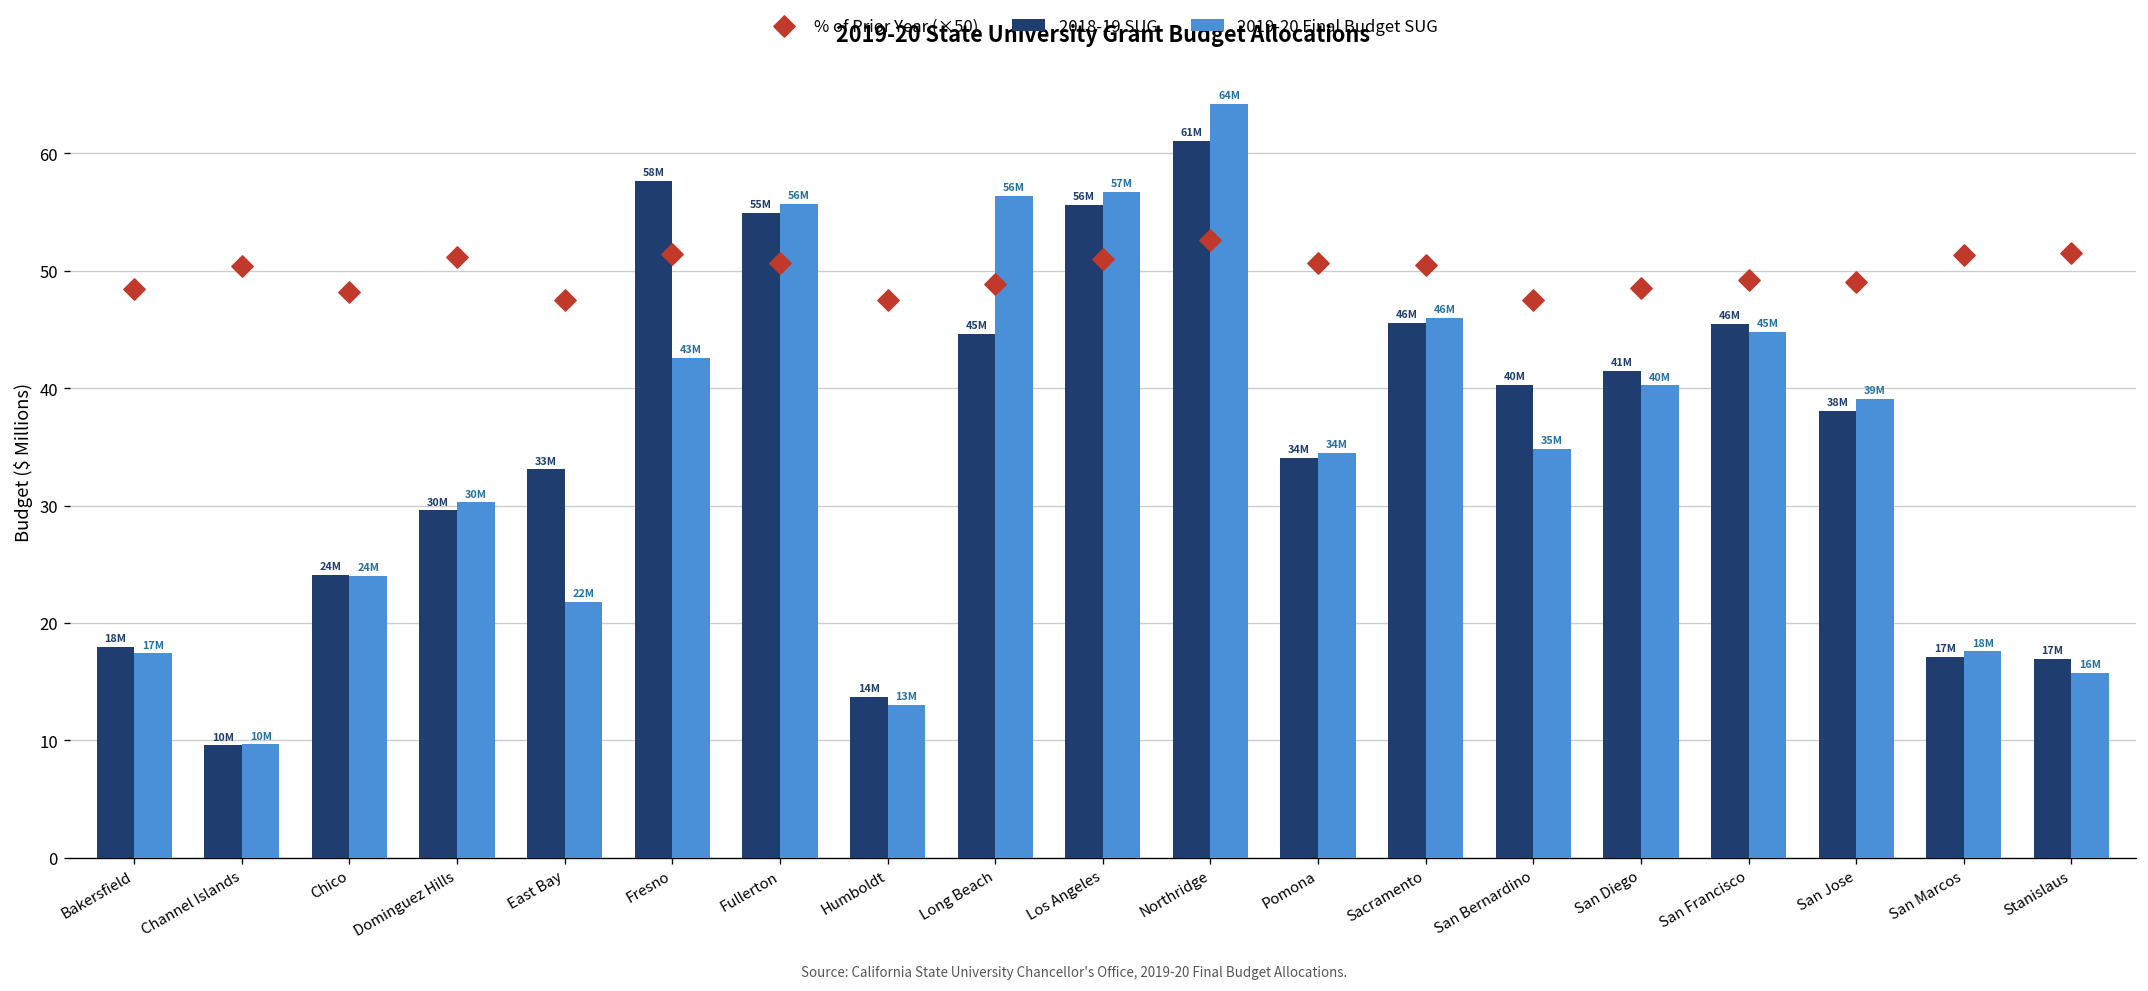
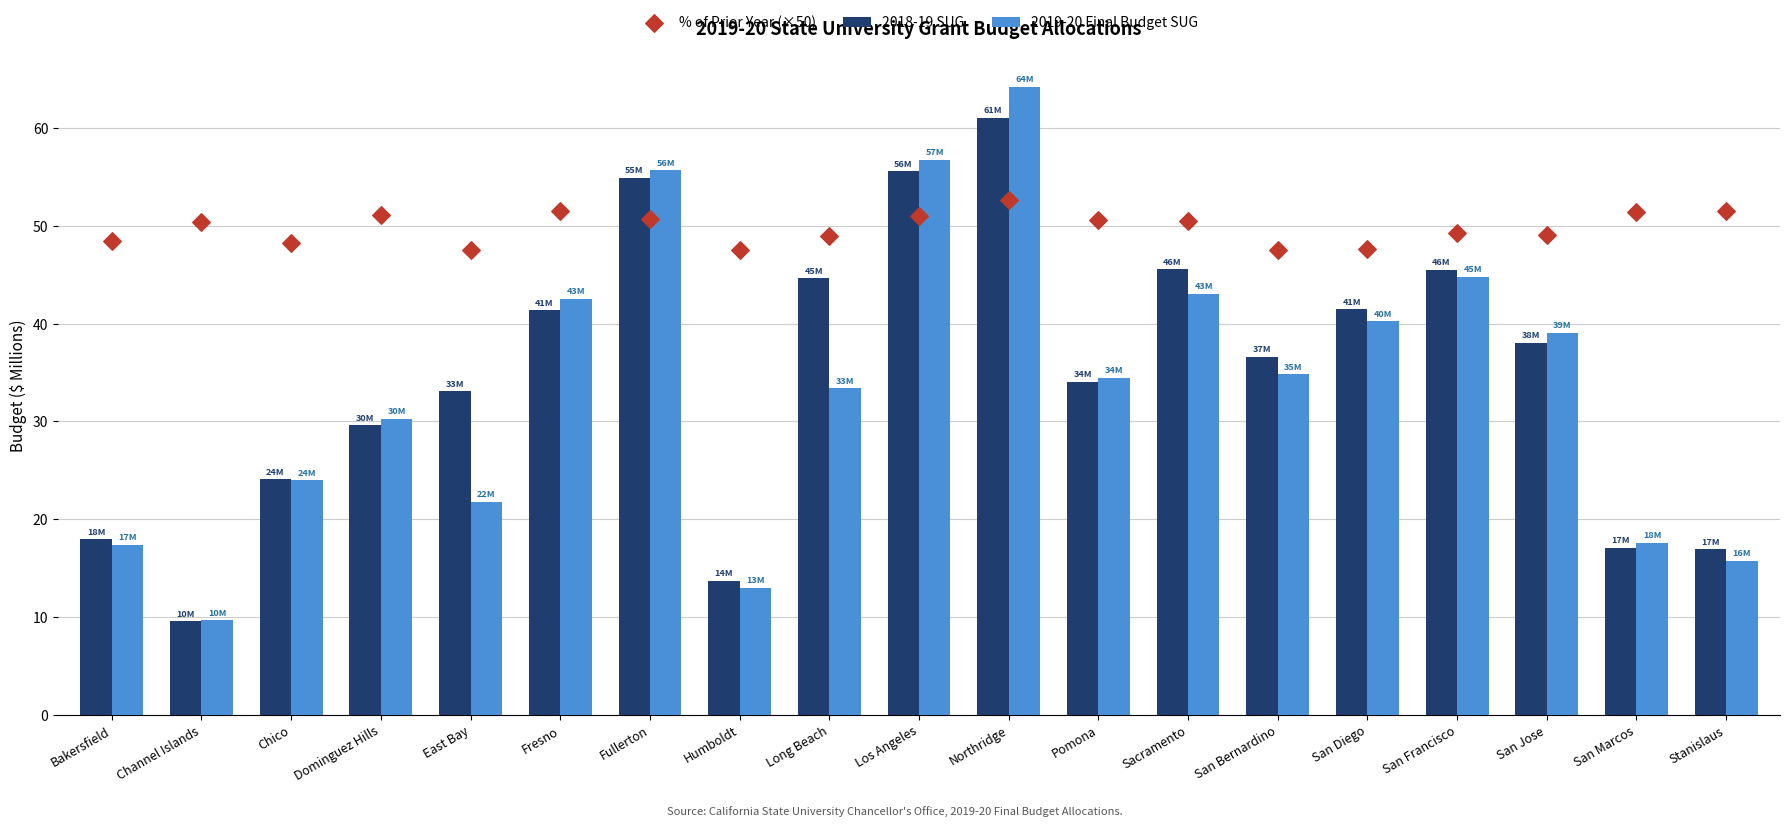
  {
    "2018-19 SUG": {
      "Bakersfield": "18M",
      "Channel Islands": "10M",
      "Chico": "24M",
      "Dominguez Hills": "30M",
      "East Bay": "33M",
-     "Fresno": "58M",
+     "Fresno": "41M",
      "Fullerton": "55M",
      "Humboldt": "14M",
      "Long Beach": "45M",
      "Los Angeles": "56M",
      "Northridge": "61M",
      "Pomona": "34M",
      "Sacramento": "46M",
-     "San Bernardino": "40M",
+     "San Bernardino": "37M",
      "San Diego": "41M",
      "San Francisco": "46M",
      "San Jose": "38M",
      "San Marcos": "17M",
      "Stanislaus": "17M"
    },
    "% of Prior Year (×50)": {
-     "San Diego": "49"
+     "San Diego": "48"
    },
    "2019-20 Final Budget SUG": {
      "Bakersfield": "17M",
      "Channel Islands": "10M",
      "Chico": "24M",
      "Dominguez Hills": "30M",
      "East Bay": "22M",
      "Fresno": "43M",
      "Fullerton": "56M",
      "Humboldt": "13M",
-     "Long Beach": "56M",
+     "Long Beach": "33M",
      "Los Angeles": "57M",
      "Northridge": "64M",
      "Pomona": "34M",
-     "Sacramento": "46M",
+     "Sacramento": "43M",
      "San Bernardino": "35M",
      "San Diego": "40M",
      "San Francisco": "45M",
      "San Jose": "39M",
      "San Marcos": "18M",
      "Stanislaus": "16M"
    }
  }
